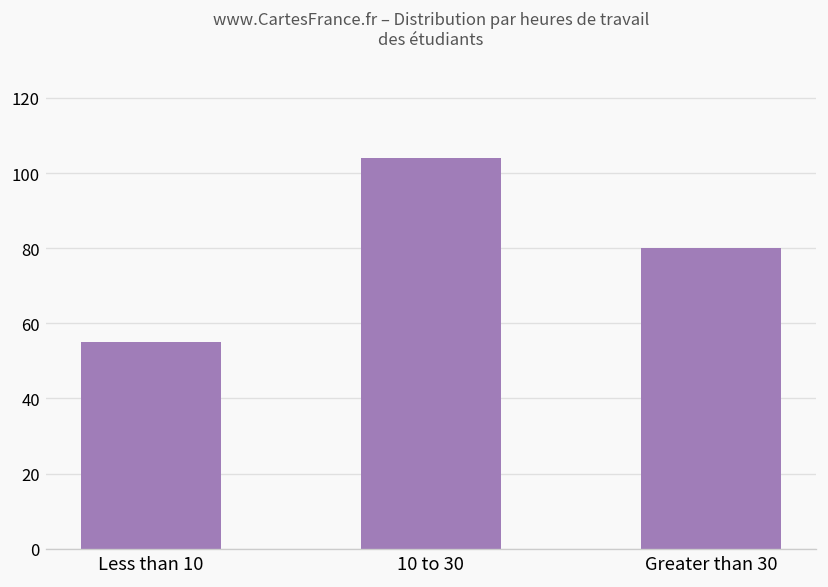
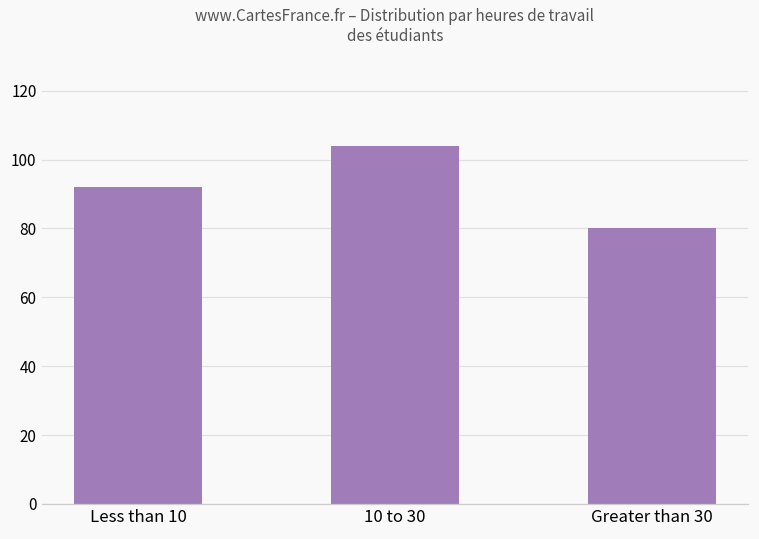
  {
-   "Less than 10": 55,
+   "Less than 10": 92,
    "10 to 30": 104,
    "Greater than 30": 80
  }
